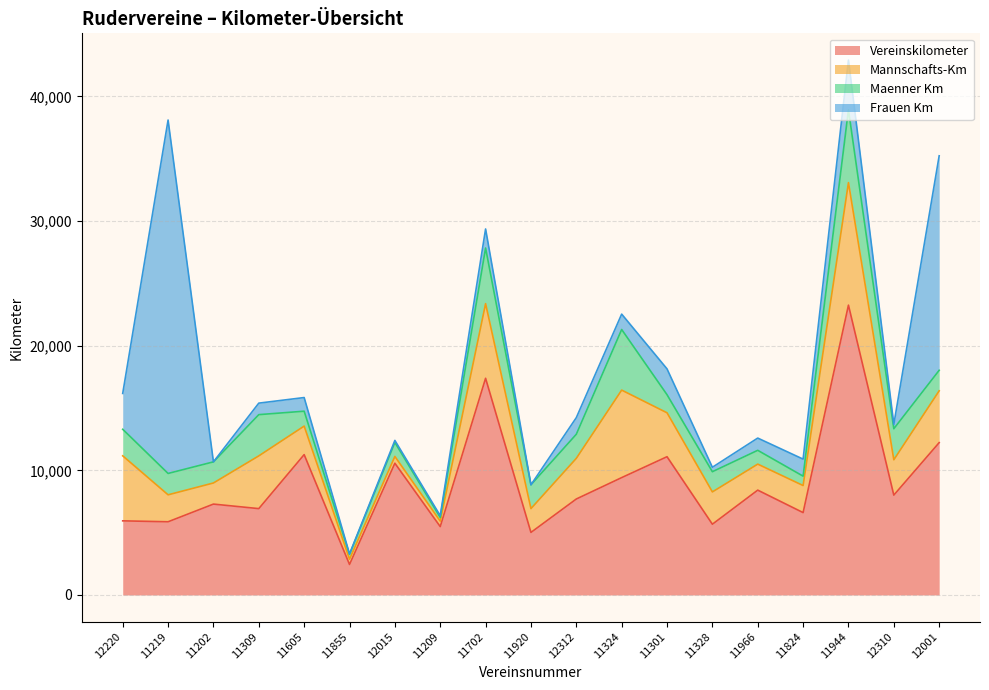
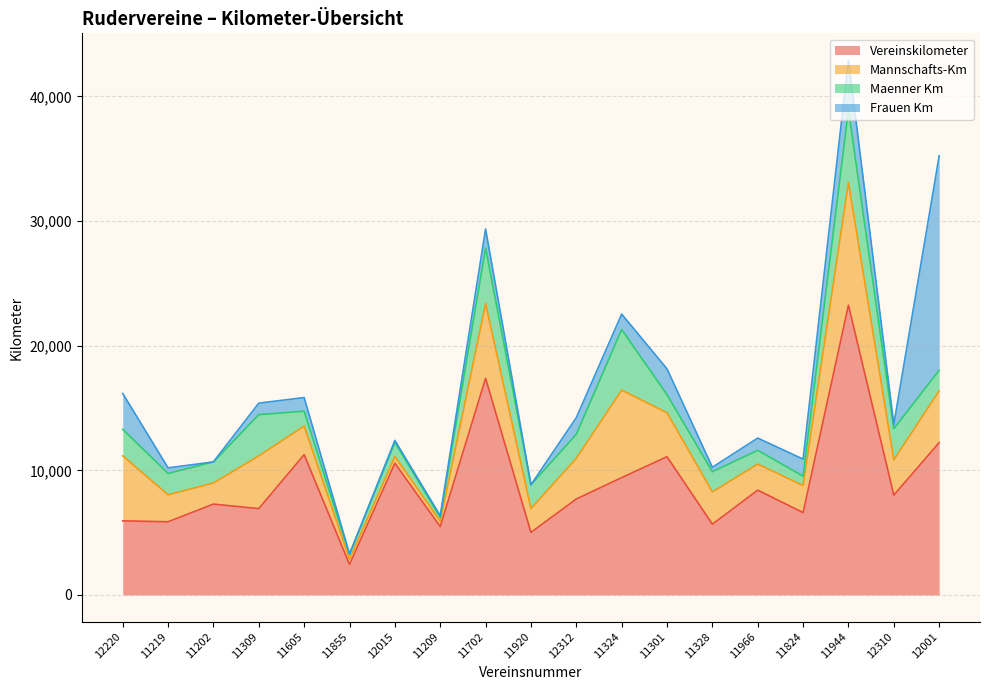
  {
    "Vereinskilometer": {
      "12220": "5,900",
      "11219": "5,900",
      "11202": "7,300",
      "11309": "6,900",
      "11605": "11,300",
      "11855": "2,400",
      "12015": "10,600",
      "11209": "5,500",
      "11702": "17,400",
      "11920": "5,000",
      "12312": "7,700",
      "11324": "9,400",
      "11301": "11,100",
      "11328": "5,700",
      "11966": "8,400",
      "11824": "6,600",
      "11944": "23,300",
      "12310": "8,000",
      "12001": "12,200"
    },
    "Mannschafts-Km": {
      "12220": "5,200",
      "11219": "2,200",
      "11202": "1,700",
      "11309": "4,200",
      "11605": "2,300",
      "11855": "400",
      "12015": "500",
      "11209": "400",
      "11702": "6,000",
      "11920": "1,900",
      "12312": "3,300",
      "11324": "7,000",
      "11301": "3,500",
      "11328": "2,600",
      "11966": "2,100",
      "11824": "2,200",
      "11944": "9,800",
      "12310": "2,800",
      "12001": "4,200"
    },
    "Maenner Km": {
      "12220": "2,100",
      "11219": "1,700",
      "11309": "3,300",
      "11605": "1,200",
      "11702": "4,500",
      "12312": "1,900",
      "11324": "4,900",
      "11301": "1,500",
      "11328": "1,600",
      "11966": "1,100",
      "11824": "800",
      "12310": "2,500",
      "12001": "1,600"
    },
    "Frauen Km": {
      "12220": "2,900",
-     "11219": "28,400",
+     "11219": "400",
      "11309": "900",
      "11605": "1,100",
      "11702": "1,500",
      "12312": "1,300",
      "11324": "1,200",
      "11301": "2,100",
      "11328": "400",
      "11966": "1,000",
      "11824": "1,400",
      "12310": "300",
      "12001": "17,200"
    }
  }
